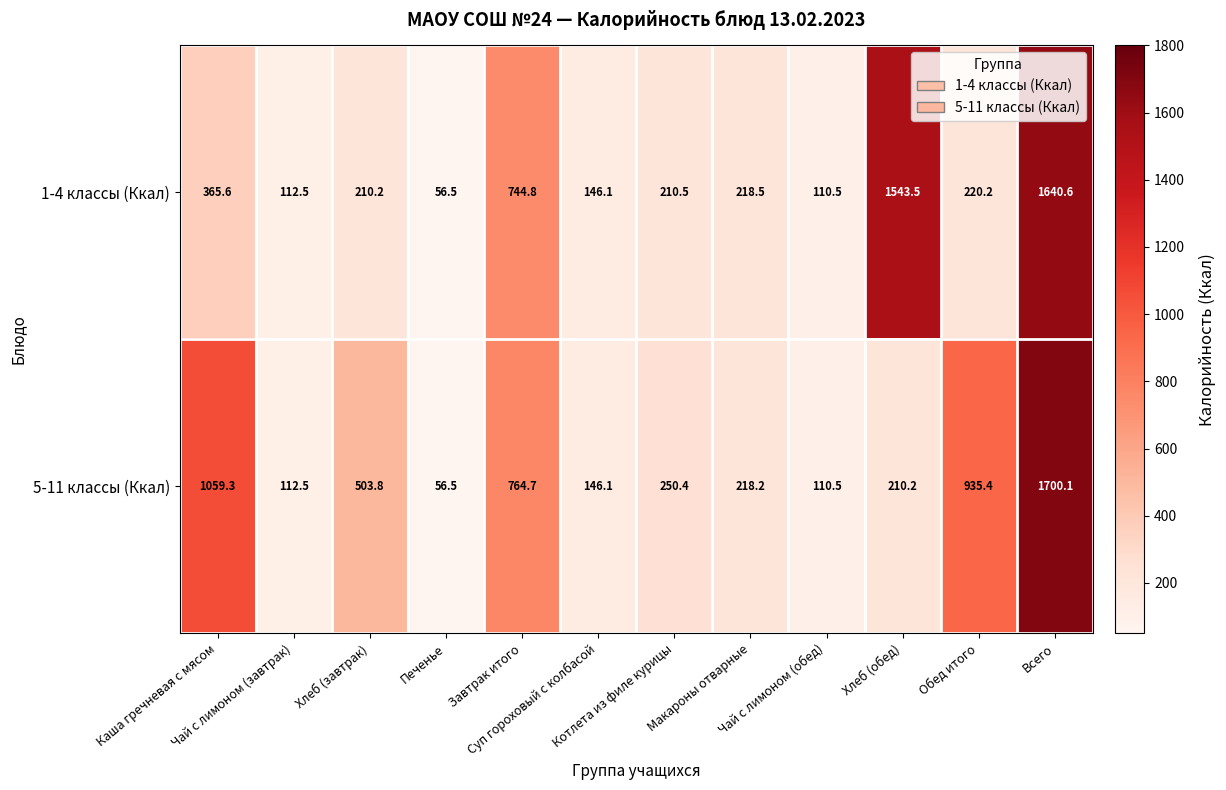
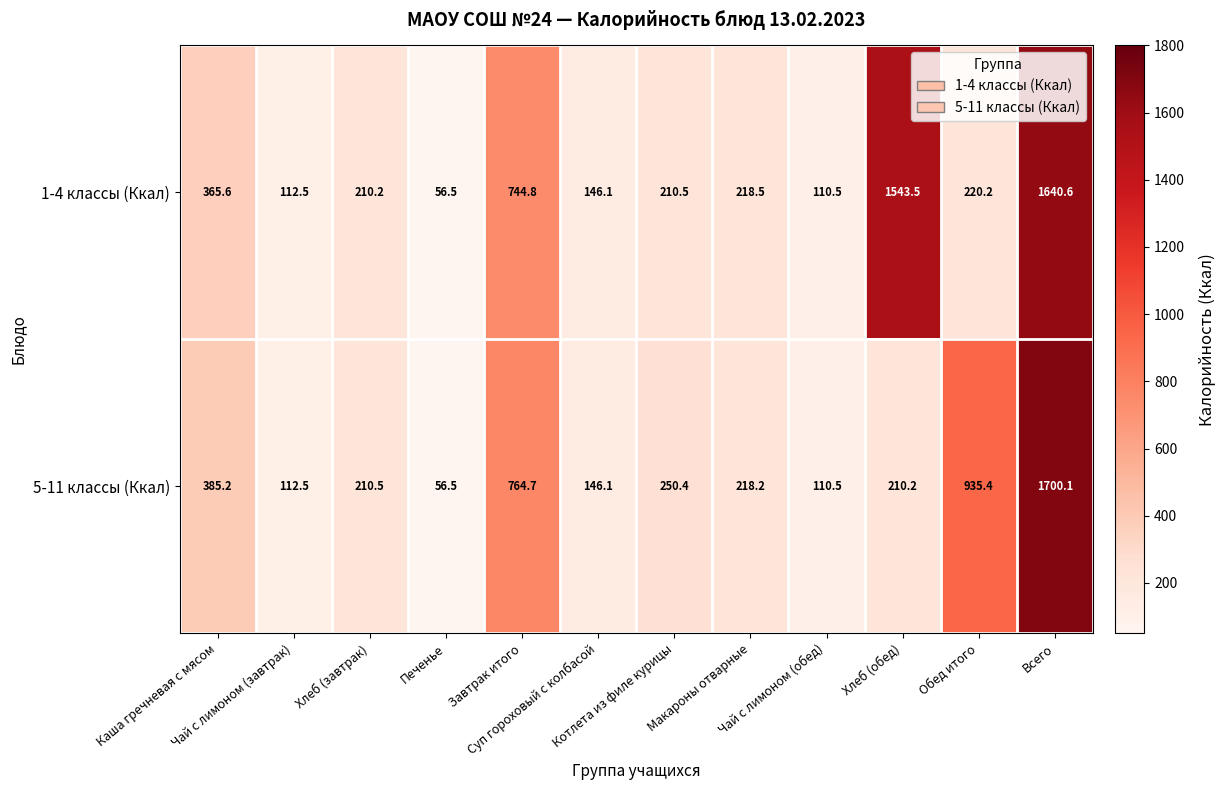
  {
    "1-4 классы (Ккал)": {
      "Каша гречневая с мясом": 365.6,
      "Чай с лимоном (завтрак)": 112.5,
      "Хлеб (завтрак)": 210.2,
      "Печенье": 56.5,
      "Завтрак итого": 744.8,
      "Суп гороховый с колбасой": 146.1,
      "Котлета из филе курицы": 210.5,
      "Макароны отварные": 218.5,
      "Чай с лимоном (обед)": 110.5,
      "Хлеб (обед)": 1543.5,
      "Обед итого": 220.2,
      "Всего": 1640.6
    },
    "5-11 классы (Ккал)": {
-     "Каша гречневая с мясом": 1059.3,
+     "Каша гречневая с мясом": 385.2,
      "Чай с лимоном (завтрак)": 112.5,
-     "Хлеб (завтрак)": 503.8,
+     "Хлеб (завтрак)": 210.5,
      "Печенье": 56.5,
      "Завтрак итого": 764.7,
      "Суп гороховый с колбасой": 146.1,
      "Котлета из филе курицы": 250.4,
      "Макароны отварные": 218.2,
      "Чай с лимоном (обед)": 110.5,
      "Хлеб (обед)": 210.2,
      "Обед итого": 935.4,
      "Всего": 1700.1
    }
  }
